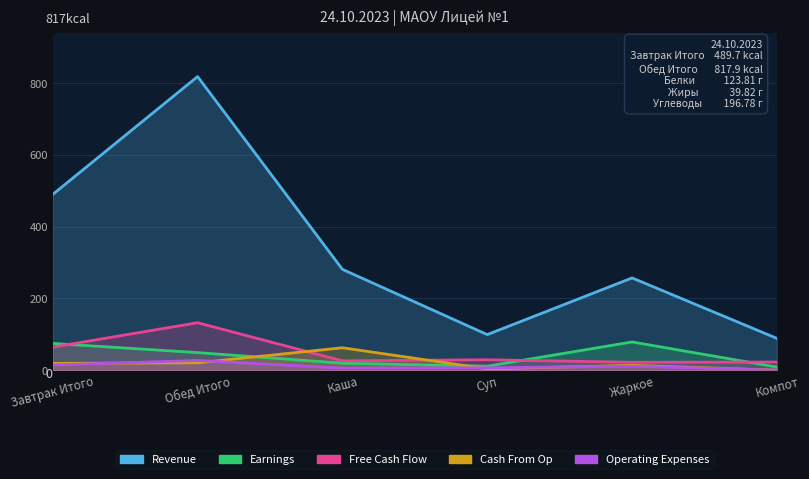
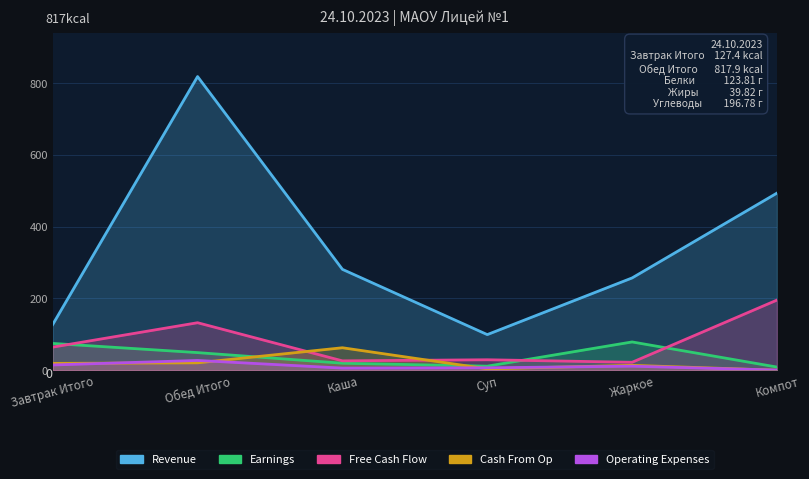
  {
    "Revenue": {
-     "Завтрак Итого": 489.7,
-     "Компот": 90
+     "Завтрак Итого": 127.4,
+     "Компот": 490
    },
    "Earnings": {
      "Завтрак Итого": 70,
      "Обед Итого": 50,
      "Жаркое": 80,
      "Компот": 10
    },
    "Free Cash Flow": {
      "Завтрак Итого": 60,
      "Обед Итого": 130,
      "Суп": 30,
      "Жаркое": 20,
-     "Компот": 20
+     "Компот": 200
    },
    "Cash From Op": {
      "Каша": 60
    },
    "Operating Expenses": {
      "Каша": 10
    }
  }
